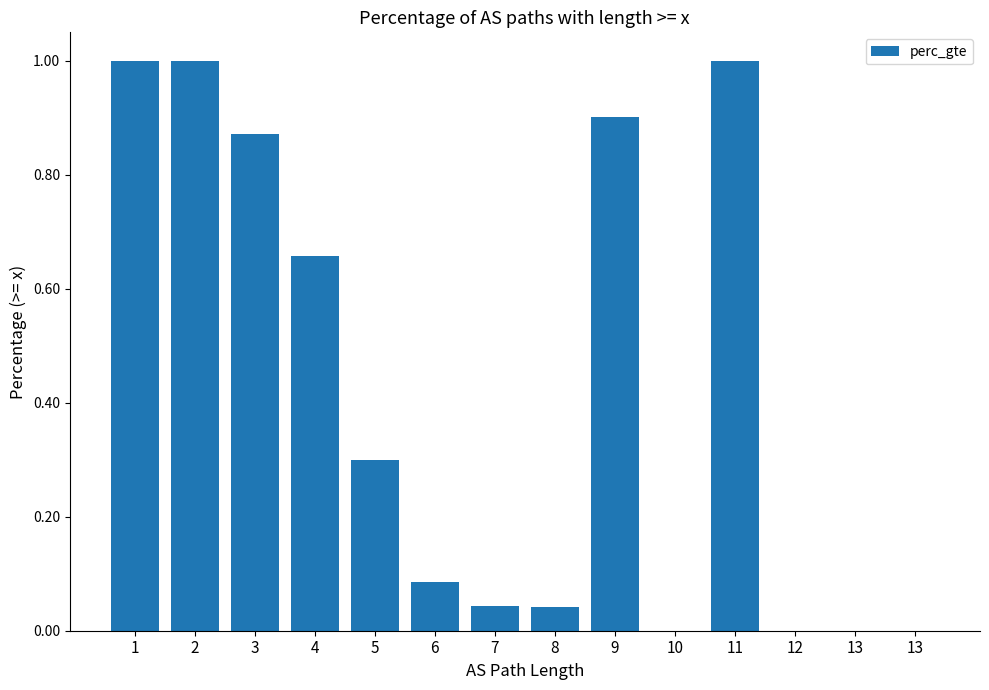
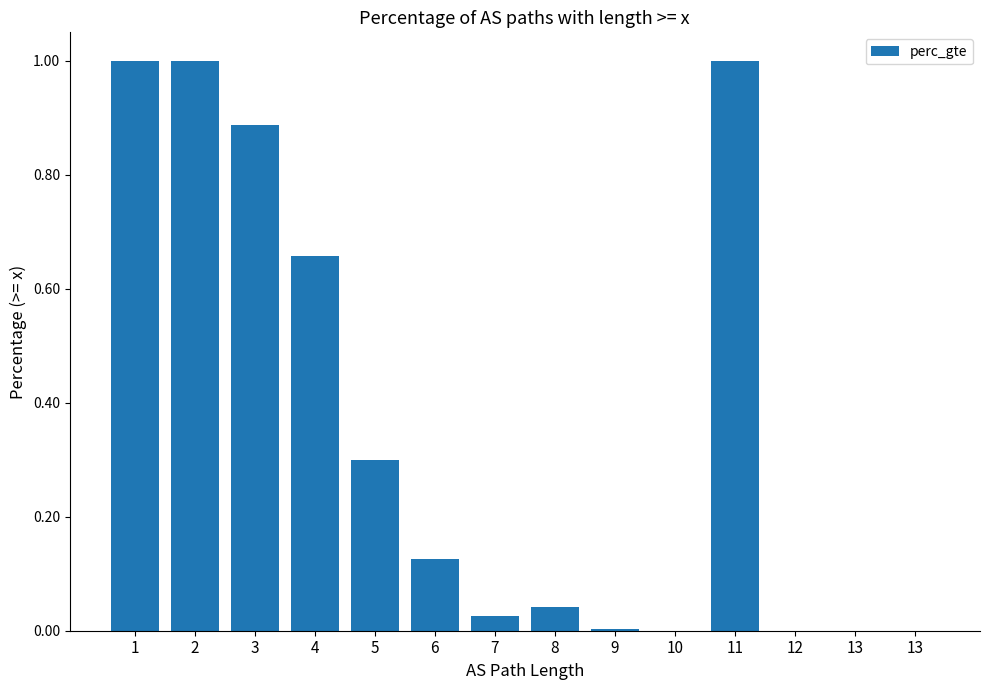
  {
    "1": 1.00,
    "2": 1.00,
-   "3": 0.87,
+   "3": 0.89,
    "4": 0.66,
    "5": 0.30,
-   "6": 0.09,
-   "7": 0.04,
+   "6": 0.13,
+   "7": 0.03,
    "8": 0.04,
-   "9": 0.90,
+   "9": 0.00,
    "11": 1.00
  }
